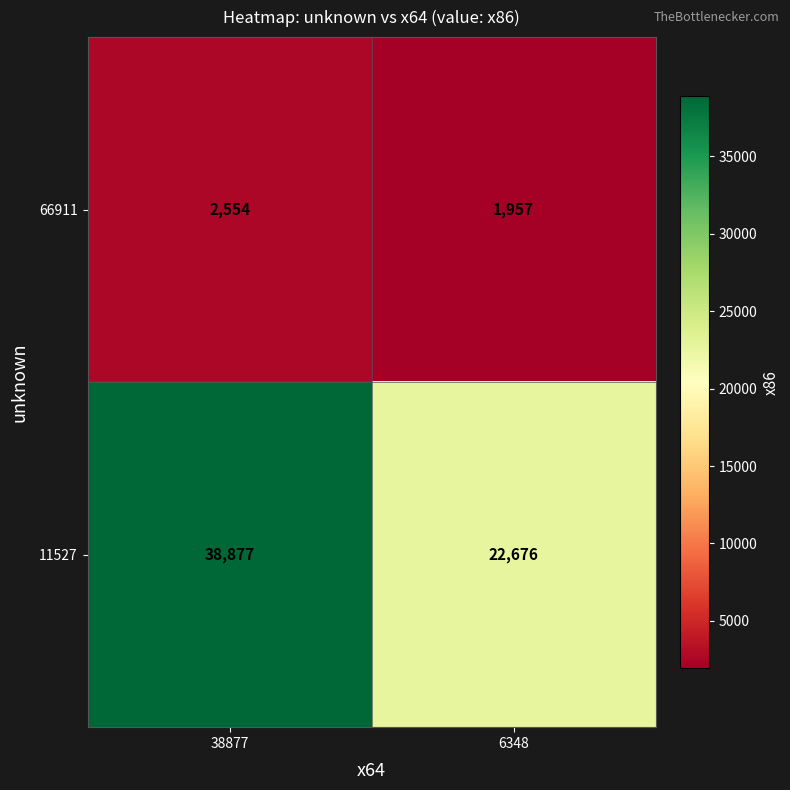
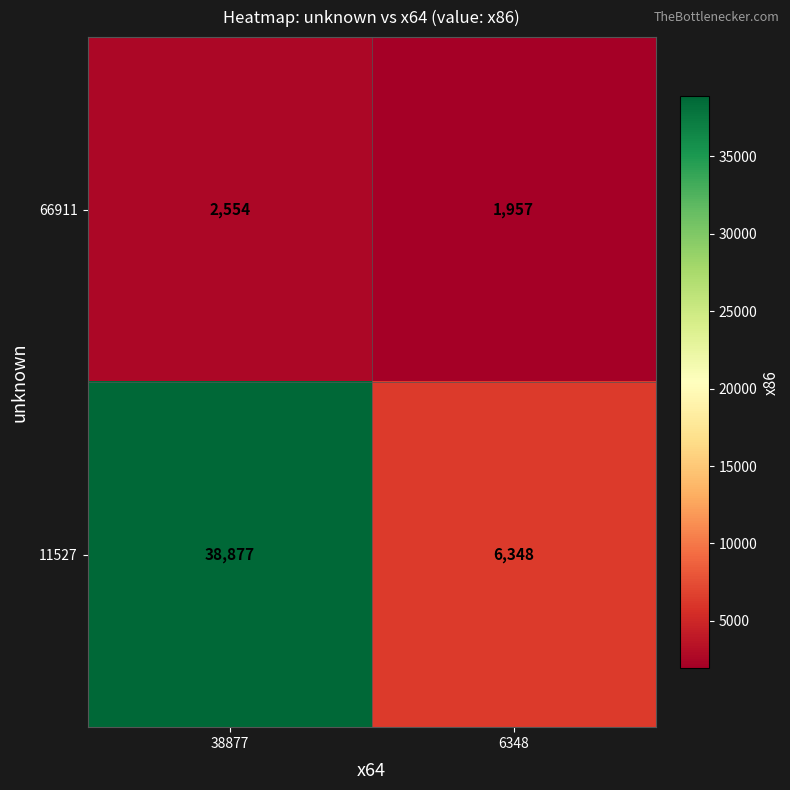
  {
    "66911": {
      "38877": "2,554",
      "6348": "1,957"
    },
    "11527": {
      "38877": "38,877",
-     "6348": "22,676"
+     "6348": "6,348"
    }
  }
